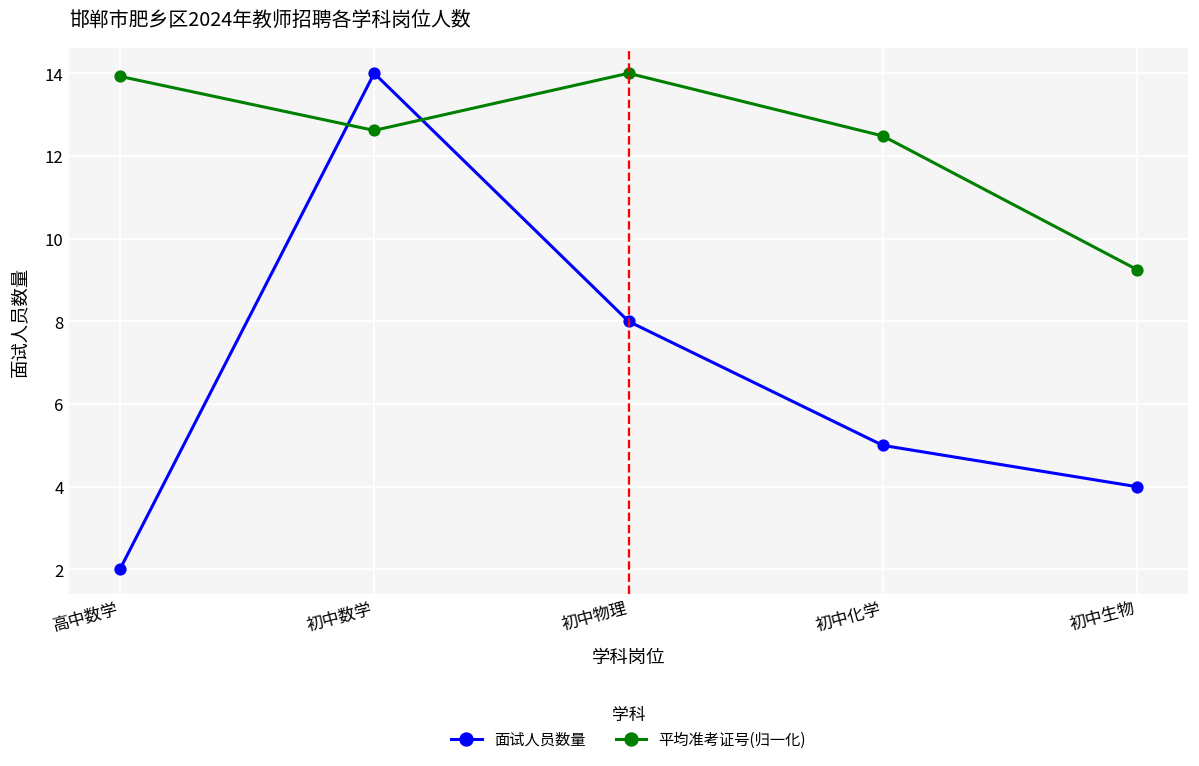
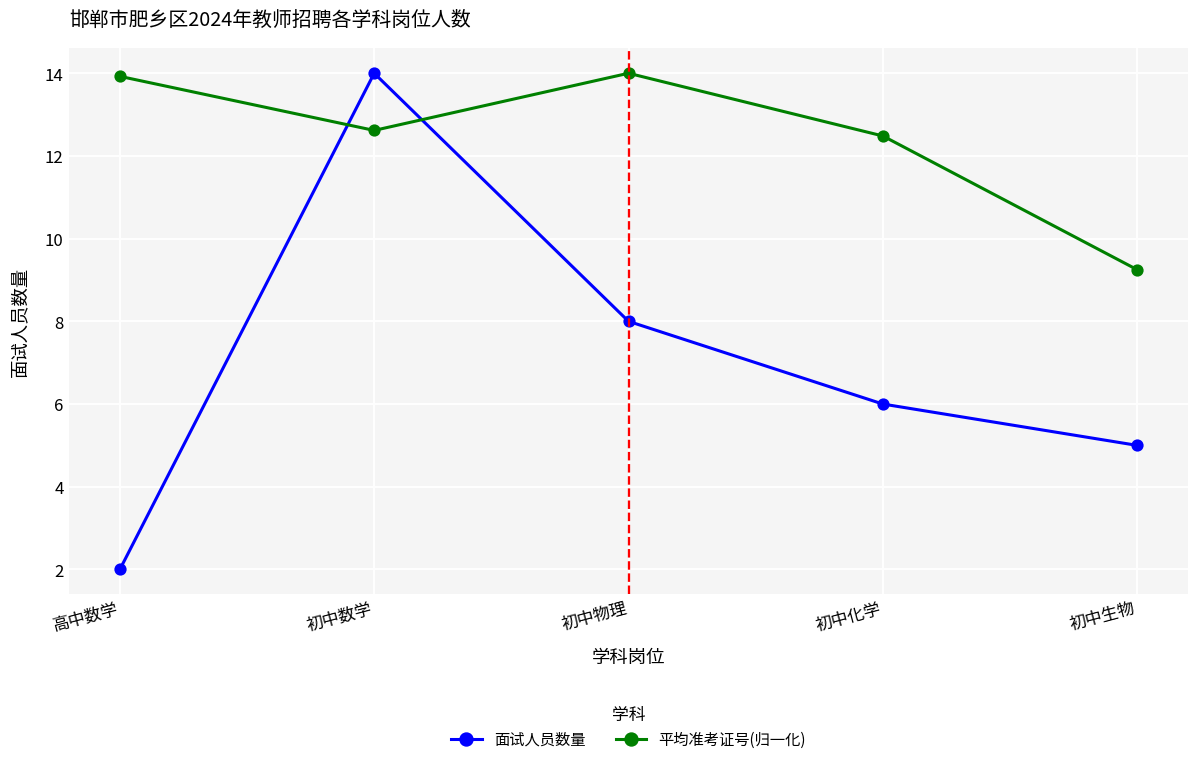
  {
    "面试人员数量": {
      "高中数学": 2,
      "初中数学": 14,
      "初中物理": 8,
-     "初中化学": 5,
-     "初中生物": 4
+     "初中化学": 6,
+     "初中生物": 5
    },
    "平均准考证号(归一化)": {
      "高中数学": 13.9,
      "初中数学": 12.6,
      "初中物理": 14,
      "初中化学": 12.5,
      "初中生物": 9.2
    }
  }
